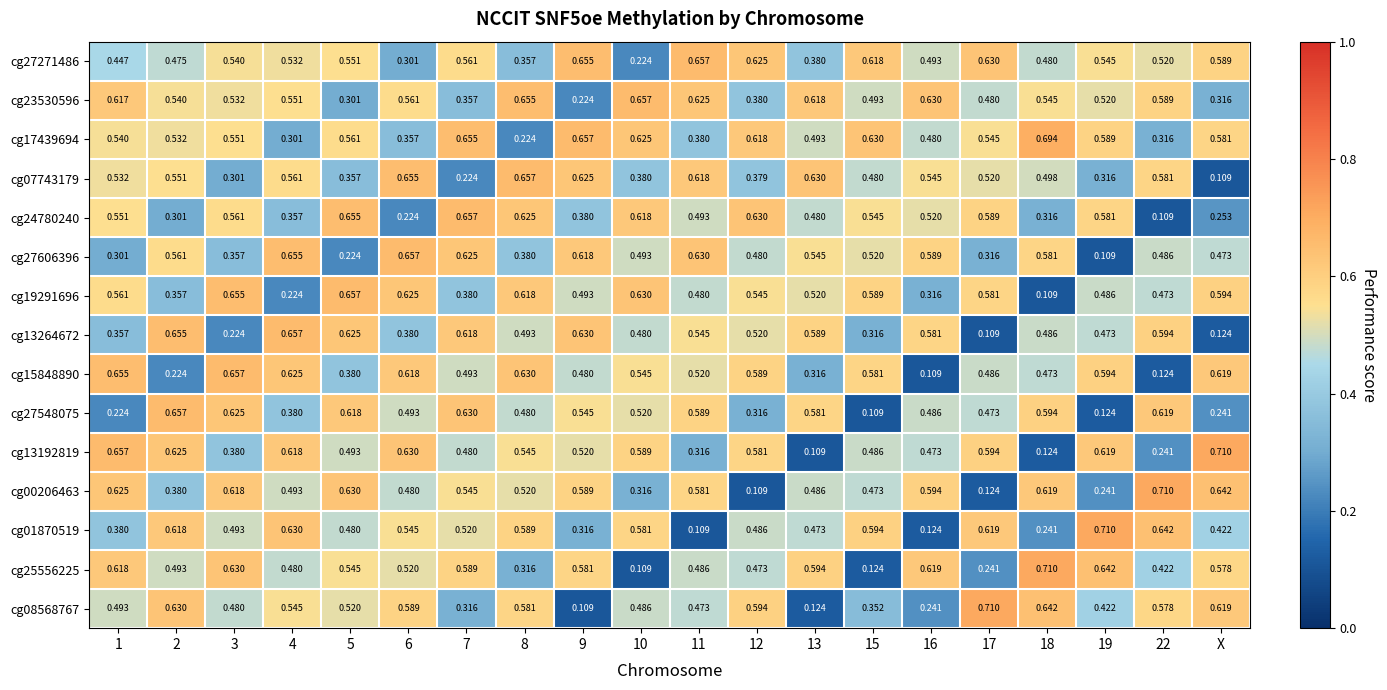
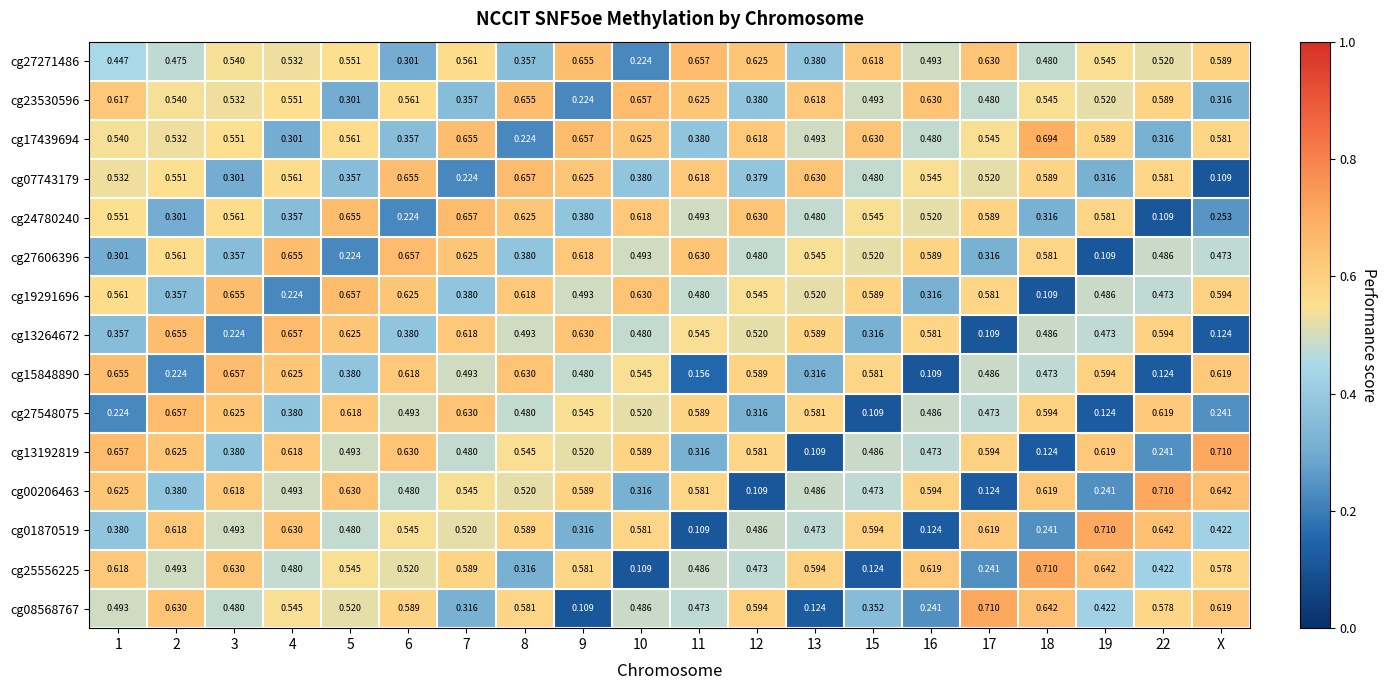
  {
    "cg07743179": {
      "1": 0.532,
      "2": 0.551,
      "3": 0.301,
      "4": 0.561,
      "5": 0.357,
      "6": 0.655,
      "7": 0.224,
      "8": 0.657,
      "9": 0.625,
      "10": 0.380,
      "11": 0.618,
      "12": 0.379,
      "13": 0.630,
      "15": 0.480,
      "16": 0.545,
      "17": 0.520,
-     "18": 0.498,
+     "18": 0.589,
      "19": 0.316,
      "22": 0.581,
      "X": 0.109
    },
    "cg15848890": {
      "1": 0.655,
      "2": 0.224,
      "3": 0.657,
      "4": 0.625,
      "5": 0.380,
      "6": 0.618,
      "7": 0.493,
      "8": 0.630,
      "9": 0.480,
      "10": 0.545,
-     "11": 0.520,
+     "11": 0.156,
      "12": 0.589,
      "13": 0.316,
      "15": 0.581,
      "16": 0.109,
      "17": 0.486,
      "18": 0.473,
      "19": 0.594,
      "22": 0.124,
      "X": 0.619
    }
  }
